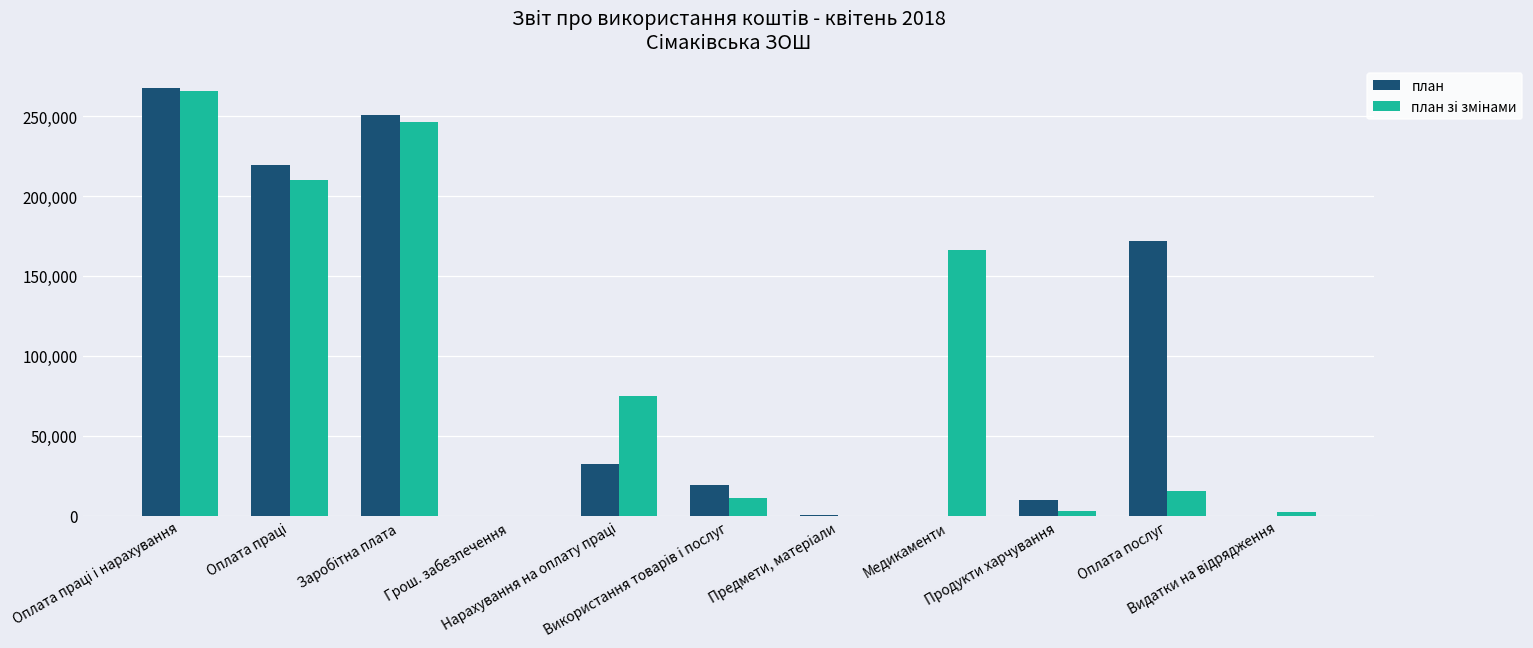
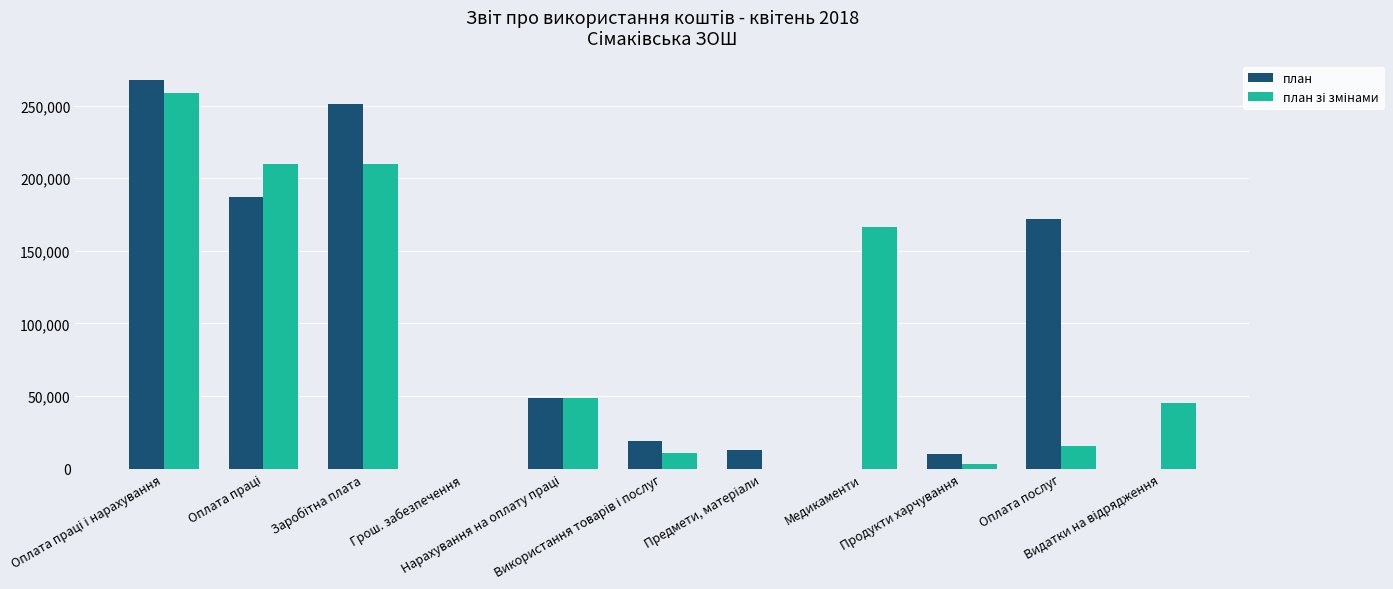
  {
    "план": {
      "Оплата праці і нарахування": "268,000",
-     "Оплата праці": "219,000",
+     "Оплата праці": "187,000",
      "Заробітна плата": "251,000",
      "Грош. забезпечення": "0",
-     "Нарахування на оплату праці": "32,000",
+     "Нарахування на оплату праці": "48,000",
      "Використання товарів і послуг": "19,000",
-     "Предмети, матеріали": "0",
+     "Предмети, матеріали": "13,000",
      "Медикаменти": "0",
      "Продукти харчування": "10,000",
      "Оплата послуг": "172,000",
      "Видатки на відрядження": "0"
    },
    "план зі змінами": {
-     "Оплата праці і нарахування": "266,000",
+     "Оплата праці і нарахування": "259,000",
      "Оплата праці": "210,000",
-     "Заробітна плата": "246,000",
+     "Заробітна плата": "210,000",
      "Грош. забезпечення": "0",
-     "Нарахування на оплату праці": "75,000",
+     "Нарахування на оплату праці": "49,000",
      "Використання товарів і послуг": "11,000",
      "Предмети, матеріали": "0",
      "Медикаменти": "167,000",
      "Продукти харчування": "3,000",
      "Оплата послуг": "15,000",
-     "Видатки на відрядження": "2,000"
+     "Видатки на відрядження": "45,000"
    }
  }
